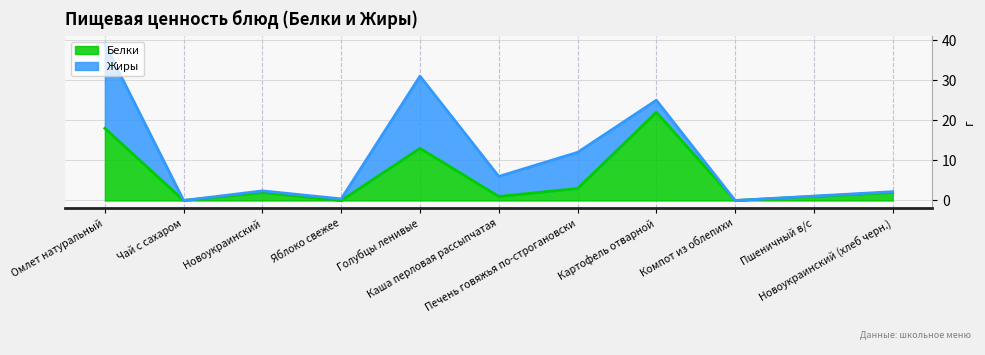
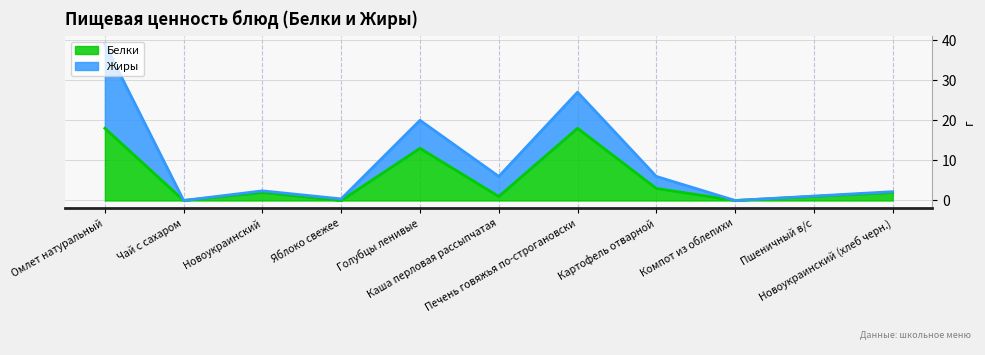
  {
    "Белки": {
      "Омлет натуральный": 18,
      "Голубцы ленивые": 13,
      "Каша перловая рассыпчатая": 1,
-     "Печень говяжья по-строгановски": 3,
-     "Картофель отварной": 22
+     "Печень говяжья по-строгановски": 18,
+     "Картофель отварной": 3
    },
    "Жиры": {
-     "Голубцы ленивые": 18,
+     "Голубцы ленивые": 7,
      "Каша перловая рассыпчатая": 5,
      "Печень говяжья по-строгановски": 9,
      "Картофель отварной": 3
    }
  }
